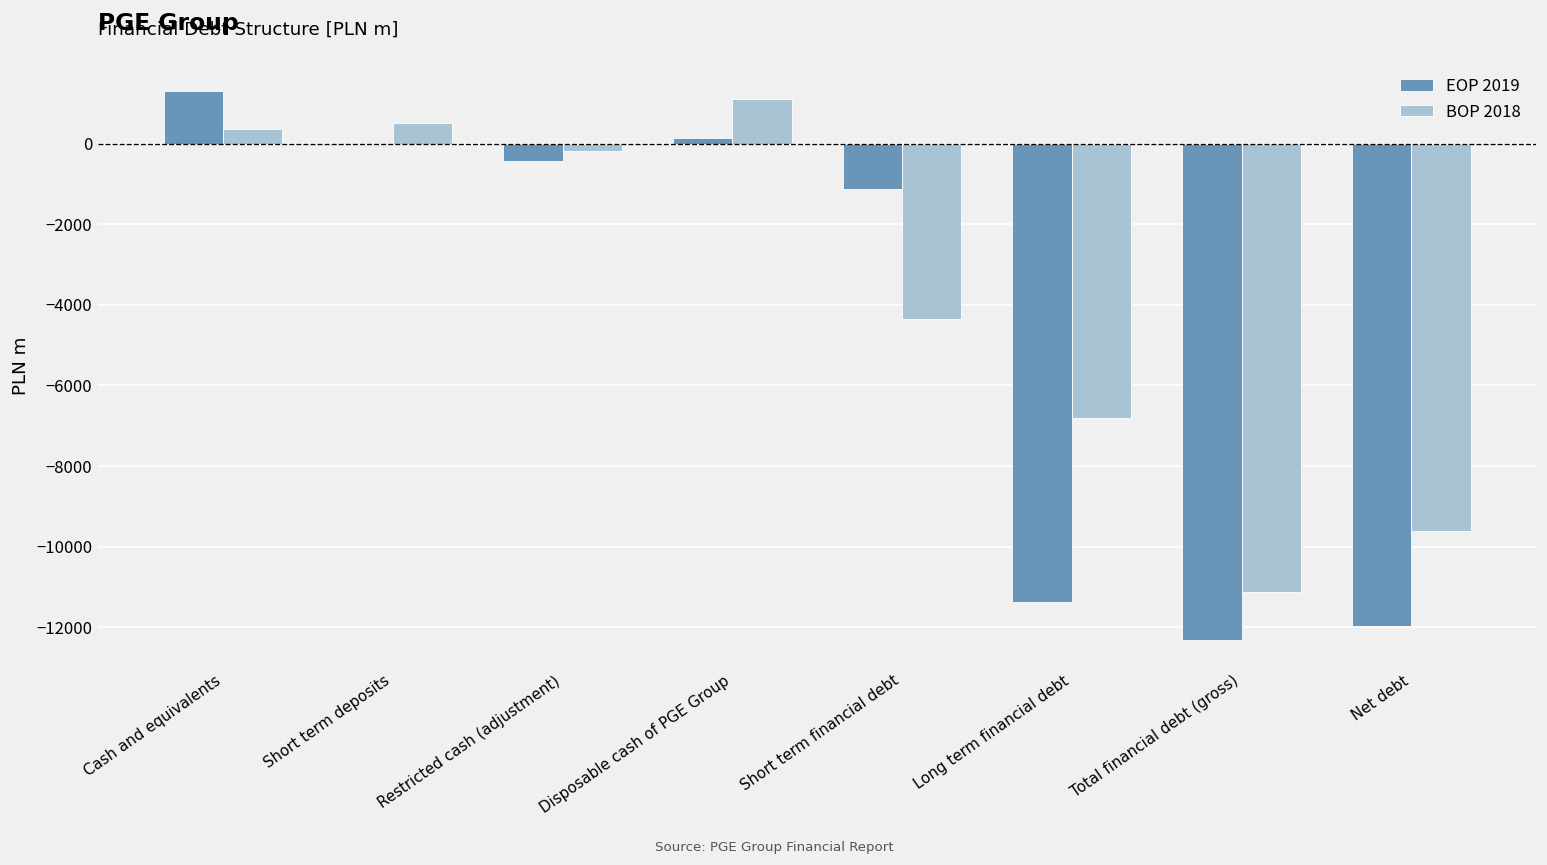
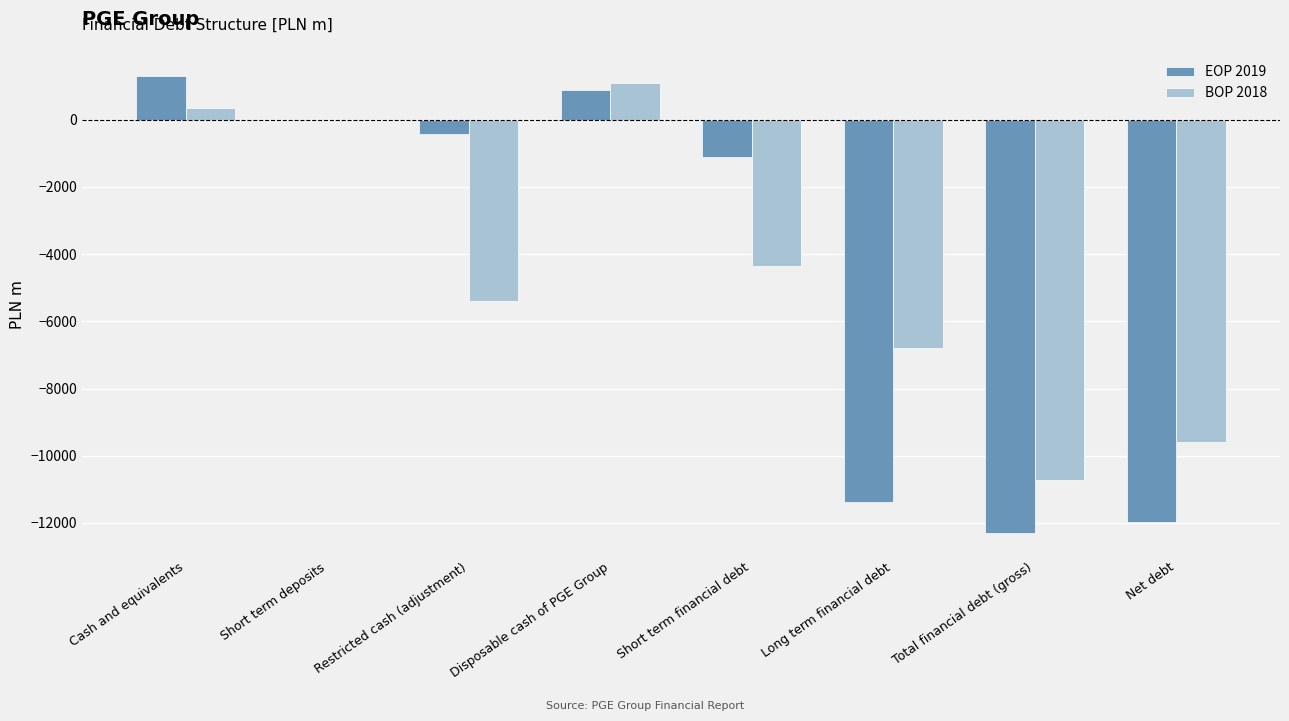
  {
    "EOP 2019": {
      "Cash and equivalents": 1300,
      "Restricted cash (adjustment)": -400,
-     "Disposable cash of PGE Group": 100,
+     "Disposable cash of PGE Group": 900,
      "Short term financial debt": -1100,
      "Long term financial debt": -11400,
      "Total financial debt (gross)": -12300,
      "Net debt": -12000
    },
    "BOP 2018": {
      "Cash and equivalents": 400,
-     "Short term deposits": 500,
-     "Restricted cash (adjustment)": -200,
+     "Short term deposits": 0,
+     "Restricted cash (adjustment)": -5400,
      "Disposable cash of PGE Group": 1100,
      "Short term financial debt": -4300,
      "Long term financial debt": -6800,
-     "Total financial debt (gross)": -11100,
+     "Total financial debt (gross)": -10700,
      "Net debt": -9600
    }
  }
